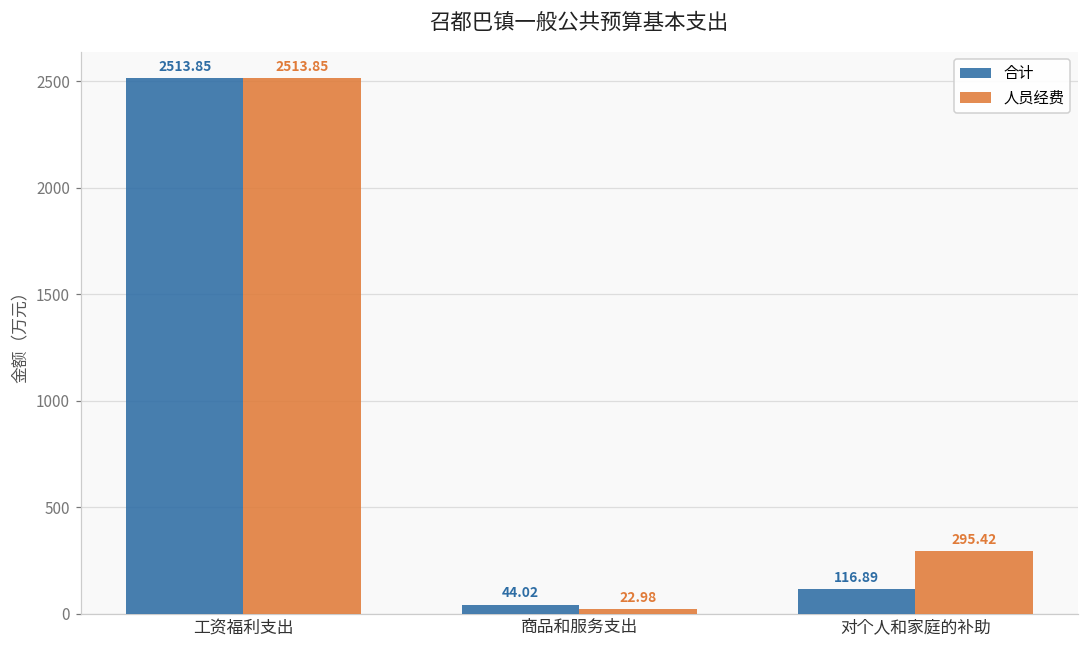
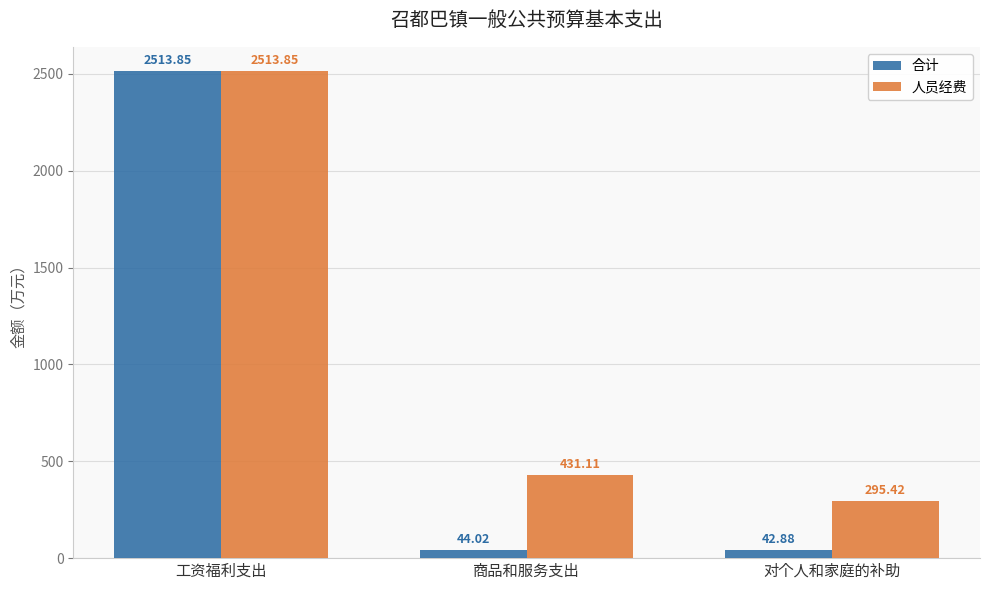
  {
    "合计": {
      "工资福利支出": 2513.85,
      "商品和服务支出": 44.02,
-     "对个人和家庭的补助": 116.89
+     "对个人和家庭的补助": 42.88
    },
    "人员经费": {
      "工资福利支出": 2513.85,
-     "商品和服务支出": 22.98,
+     "商品和服务支出": 431.11,
      "对个人和家庭的补助": 295.42
    }
  }
